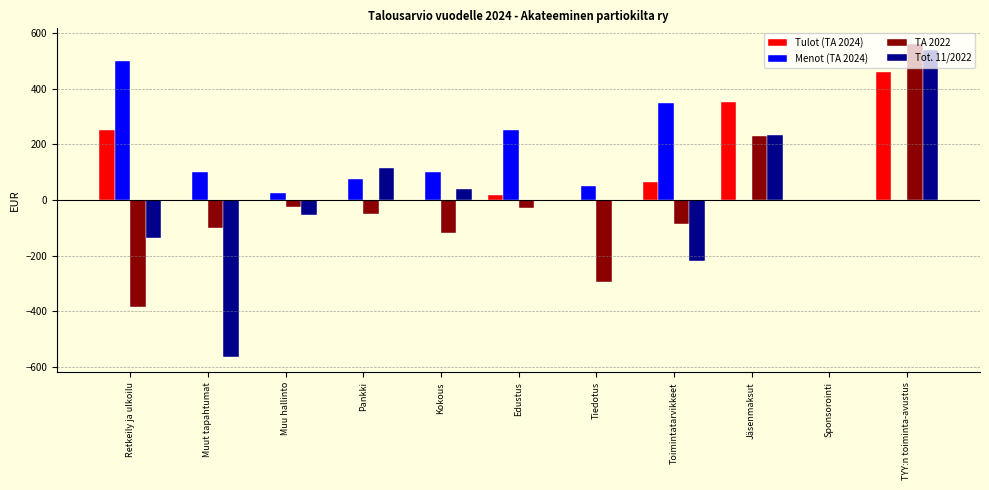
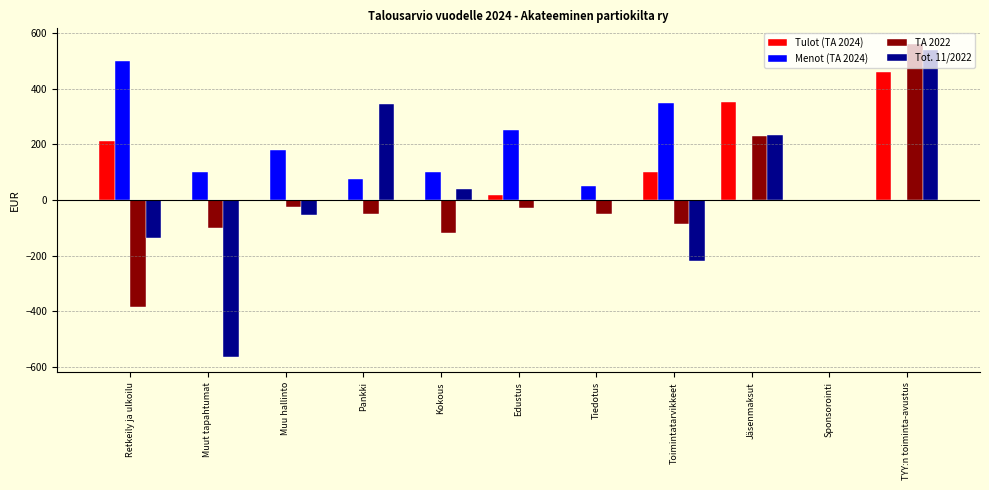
  {
    "Tulot (TA 2024)": {
-     "Retkeily ja ulkoilu": 250,
+     "Retkeily ja ulkoilu": 210,
      "Muut tapahtumat": 0,
      "Muu hallinto": 0,
      "Pankki": 0,
      "Kokous": 0,
      "Edustus": 20,
      "Tiedotus": 0,
-     "Toimintatarvikkeet": 70,
+     "Toimintatarvikkeet": 100,
      "Jäsenmaksut": 350,
      "Sponsorointi": 0,
      "TYY:n toiminta-avustus": 460
    },
    "Menot (TA 2024)": {
      "Retkeily ja ulkoilu": 500,
      "Muut tapahtumat": 100,
-     "Muu hallinto": 30,
+     "Muu hallinto": 180,
      "Pankki": 70,
      "Kokous": 100,
      "Edustus": 250,
      "Tiedotus": 50,
      "Toimintatarvikkeet": 350,
      "Jäsenmaksut": 0,
      "Sponsorointi": 0,
      "TYY:n toiminta-avustus": 0
    },
    "TA 2022": {
      "Retkeily ja ulkoilu": -390,
      "Muut tapahtumat": -100,
      "Muu hallinto": -30,
      "Pankki": -50,
      "Kokous": -120,
      "Edustus": -30,
-     "Tiedotus": -300,
+     "Tiedotus": -50,
      "Toimintatarvikkeet": -90,
      "Jäsenmaksut": 230,
      "Sponsorointi": 0
    },
    "Tot. 11/2022": {
      "Retkeily ja ulkoilu": -140,
      "Muut tapahtumat": -560,
      "Muu hallinto": -50,
-     "Pankki": 110,
+     "Pankki": 340,
      "Kokous": 40,
      "Edustus": 0,
      "Tiedotus": 0,
      "Toimintatarvikkeet": -220,
      "Jäsenmaksut": 240,
      "Sponsorointi": 0
    }
  }
